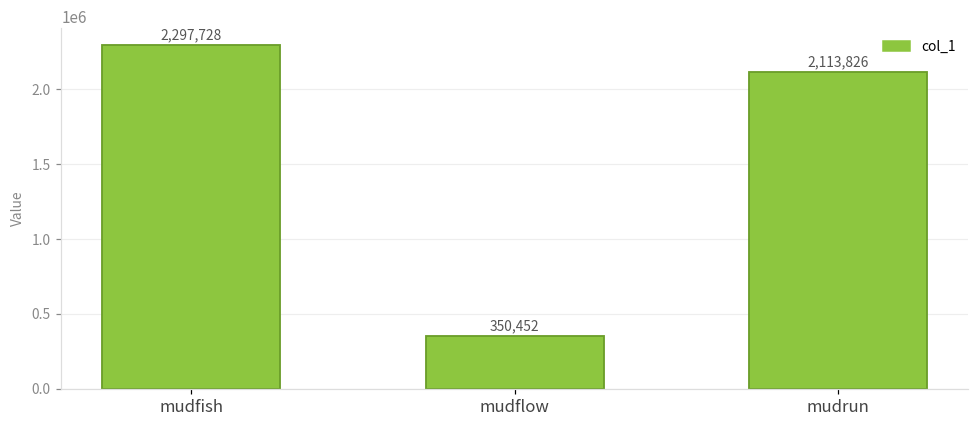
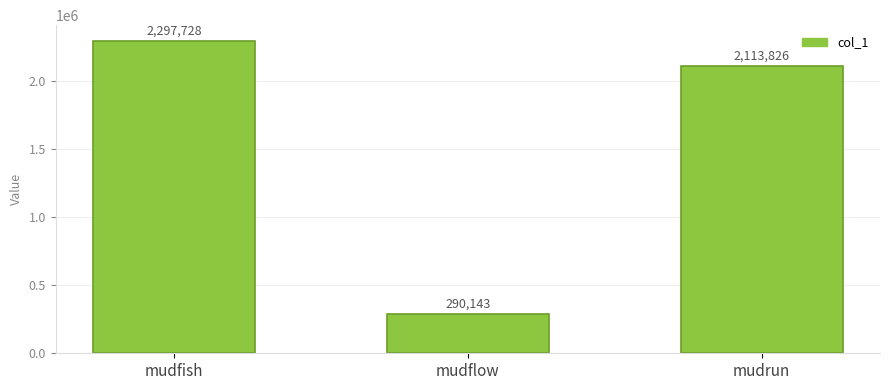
  {
    "mudfish": "2,297,728",
-   "mudflow": "350,452",
+   "mudflow": "290,143",
    "mudrun": "2,113,826"
  }
